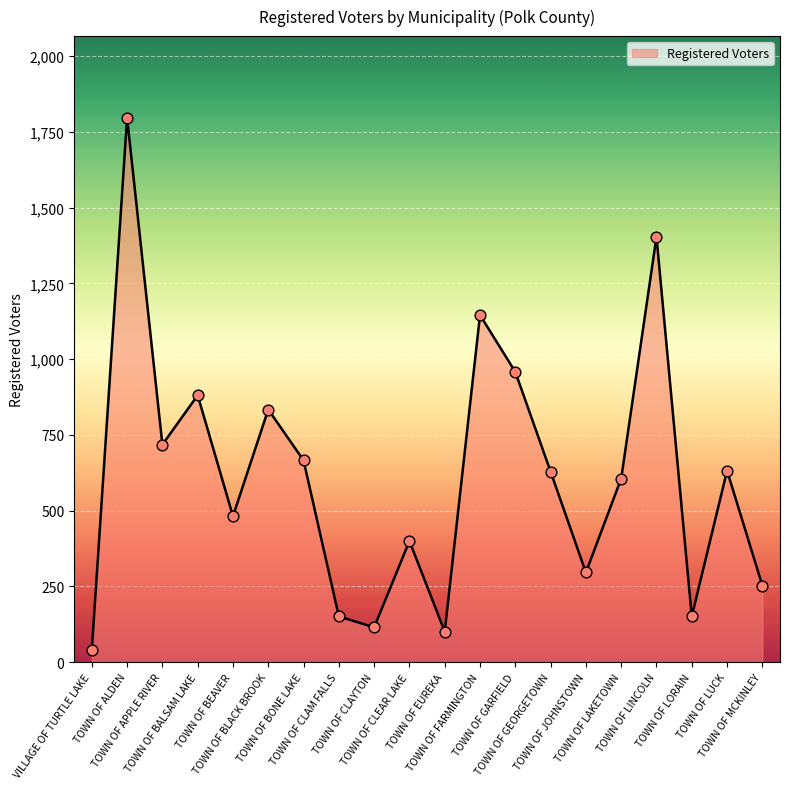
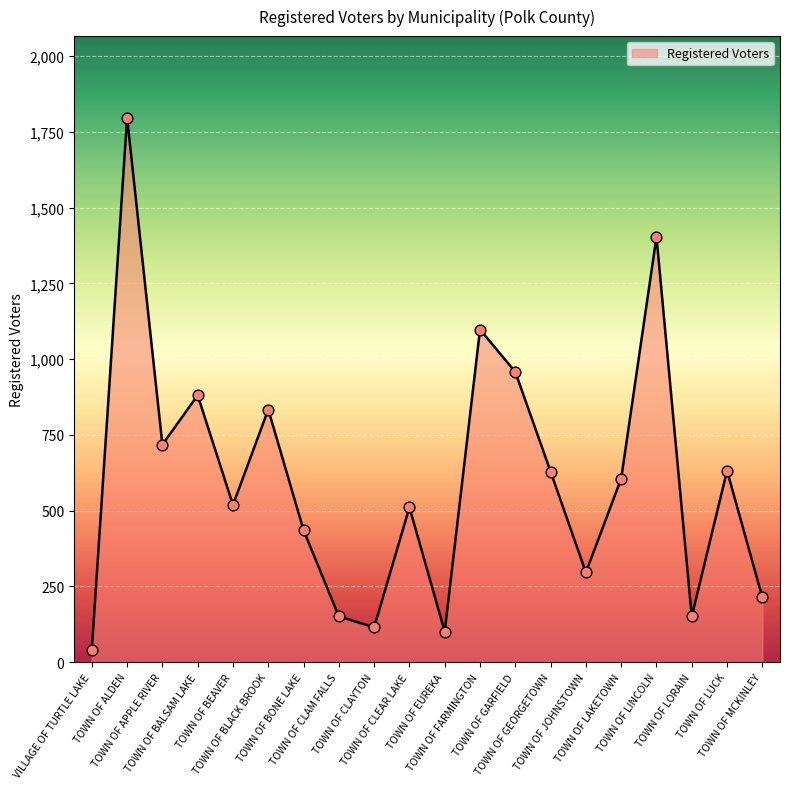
  {
    "VILLAGE OF TURTLE LAKE": "40",
    "TOWN OF ALDEN": "1,800",
    "TOWN OF APPLE RIVER": "720",
    "TOWN OF BALSAM LAKE": "880",
-   "TOWN OF BEAVER": "480",
+   "TOWN OF BEAVER": "520",
    "TOWN OF BLACK BROOK": "830",
-   "TOWN OF BONE LAKE": "670",
+   "TOWN OF BONE LAKE": "440",
    "TOWN OF CLAM FALLS": "150",
    "TOWN OF CLAYTON": "120",
-   "TOWN OF CLEAR LAKE": "400",
+   "TOWN OF CLEAR LAKE": "510",
    "TOWN OF EUREKA": "100",
-   "TOWN OF FARMINGTON": "1,150",
+   "TOWN OF FARMINGTON": "1,100",
    "TOWN OF GARFIELD": "960",
    "TOWN OF GEORGETOWN": "630",
    "TOWN OF JOHNSTOWN": "300",
    "TOWN OF LAKETOWN": "610",
    "TOWN OF LINCOLN": "1,400",
    "TOWN OF LORAIN": "150",
    "TOWN OF LUCK": "630",
-   "TOWN OF MCKINLEY": "250"
+   "TOWN OF MCKINLEY": "210"
  }
